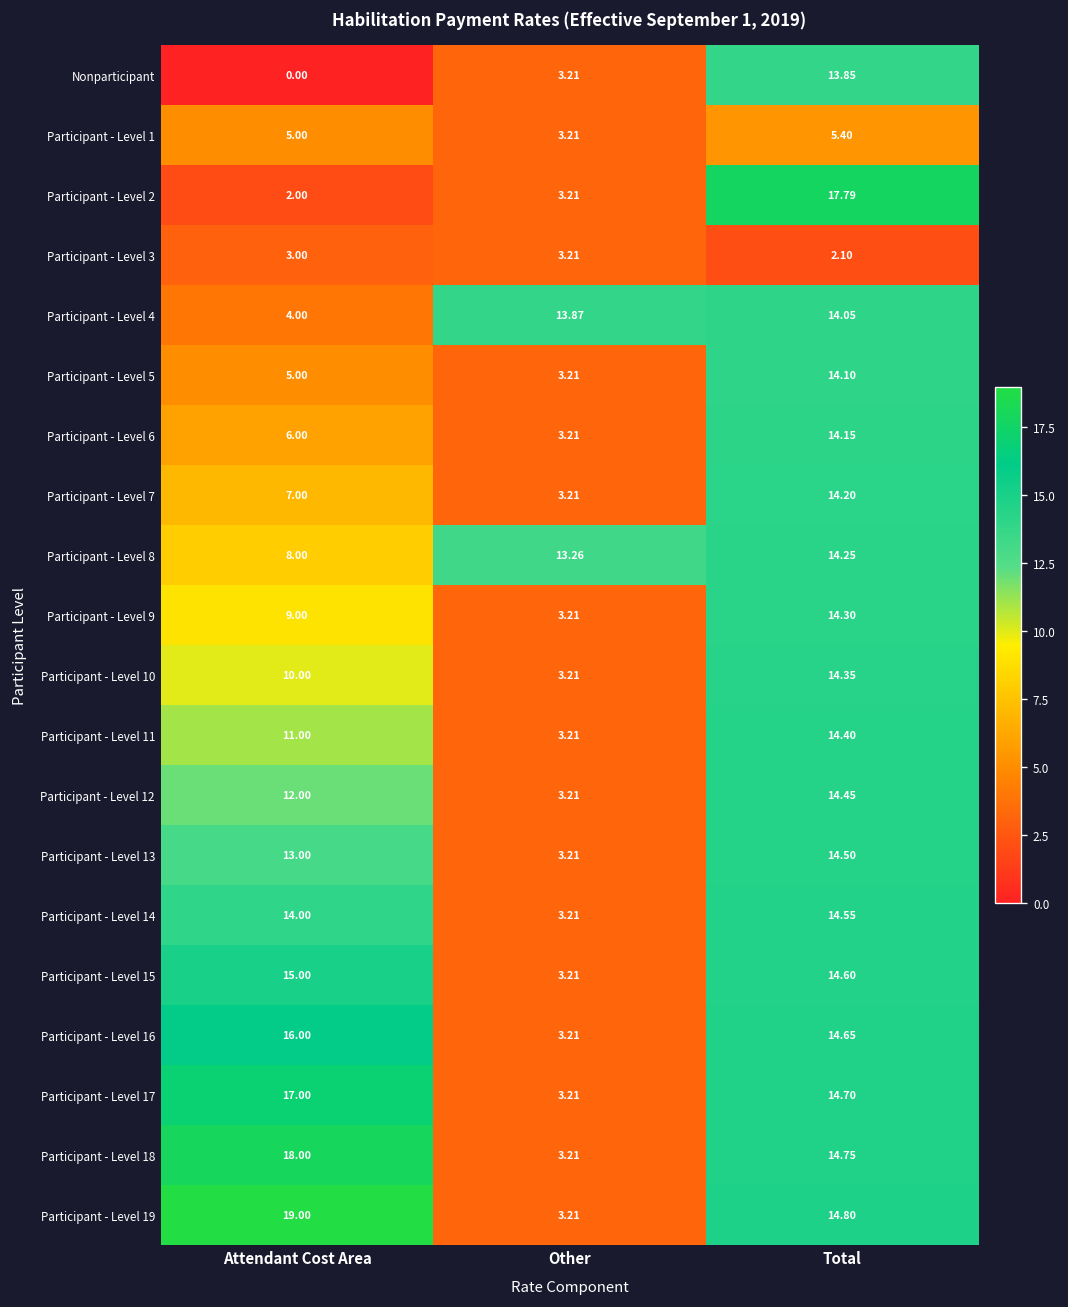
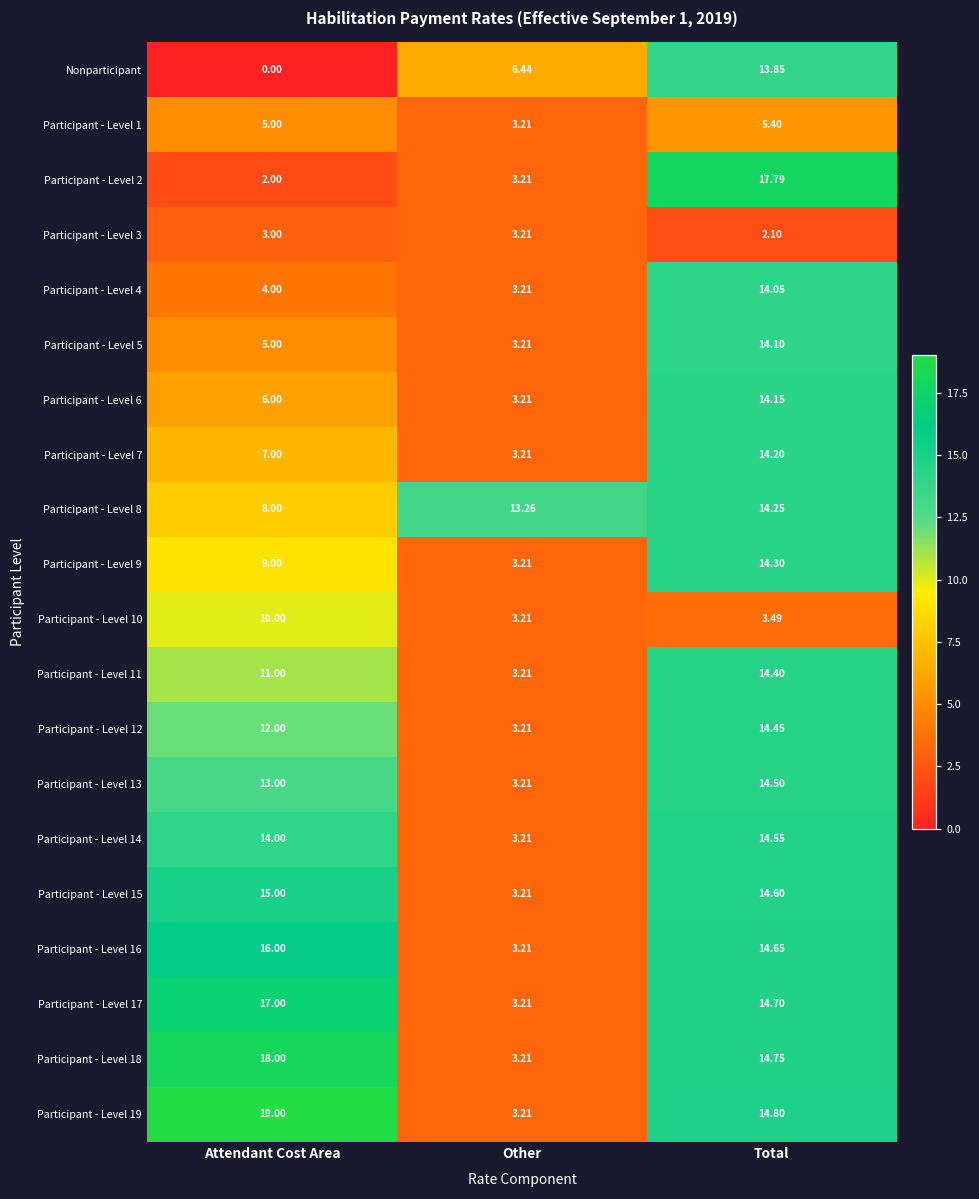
  {
    "Nonparticipant": {
      "Attendant Cost Area": 0.00,
-     "Other": 3.21,
+     "Other": 6.44,
      "Total": 13.85
    },
    "Participant - Level 1": {
      "Attendant Cost Area": 5.00,
      "Other": 3.21,
      "Total": 5.40
    },
    "Participant - Level 2": {
      "Attendant Cost Area": 2.00,
      "Other": 3.21,
      "Total": 17.79
    },
    "Participant - Level 3": {
      "Attendant Cost Area": 3.00,
      "Other": 3.21,
      "Total": 2.10
    },
    "Participant - Level 4": {
      "Attendant Cost Area": 4.00,
-     "Other": 13.87,
+     "Other": 3.21,
      "Total": 14.05
    },
    "Participant - Level 5": {
      "Attendant Cost Area": 5.00,
      "Other": 3.21,
      "Total": 14.10
    },
    "Participant - Level 6": {
      "Attendant Cost Area": 6.00,
      "Other": 3.21,
      "Total": 14.15
    },
    "Participant - Level 7": {
      "Attendant Cost Area": 7.00,
      "Other": 3.21,
      "Total": 14.20
    },
    "Participant - Level 8": {
      "Attendant Cost Area": 8.00,
      "Other": 13.26,
      "Total": 14.25
    },
    "Participant - Level 9": {
      "Attendant Cost Area": 9.00,
      "Other": 3.21,
      "Total": 14.30
    },
    "Participant - Level 10": {
      "Attendant Cost Area": 10.00,
      "Other": 3.21,
-     "Total": 14.35
+     "Total": 3.49
    },
    "Participant - Level 11": {
      "Attendant Cost Area": 11.00,
      "Other": 3.21,
      "Total": 14.40
    },
    "Participant - Level 12": {
      "Attendant Cost Area": 12.00,
      "Other": 3.21,
      "Total": 14.45
    },
    "Participant - Level 13": {
      "Attendant Cost Area": 13.00,
      "Other": 3.21,
      "Total": 14.50
    },
    "Participant - Level 14": {
      "Attendant Cost Area": 14.00,
      "Other": 3.21,
      "Total": 14.55
    },
    "Participant - Level 15": {
      "Attendant Cost Area": 15.00,
      "Other": 3.21,
      "Total": 14.60
    },
    "Participant - Level 16": {
      "Attendant Cost Area": 16.00,
      "Other": 3.21,
      "Total": 14.65
    },
    "Participant - Level 17": {
      "Attendant Cost Area": 17.00,
      "Other": 3.21,
      "Total": 14.70
    },
    "Participant - Level 18": {
      "Attendant Cost Area": 18.00,
      "Other": 3.21,
      "Total": 14.75
    },
    "Participant - Level 19": {
      "Attendant Cost Area": 19.00,
      "Other": 3.21,
      "Total": 14.80
    }
  }
